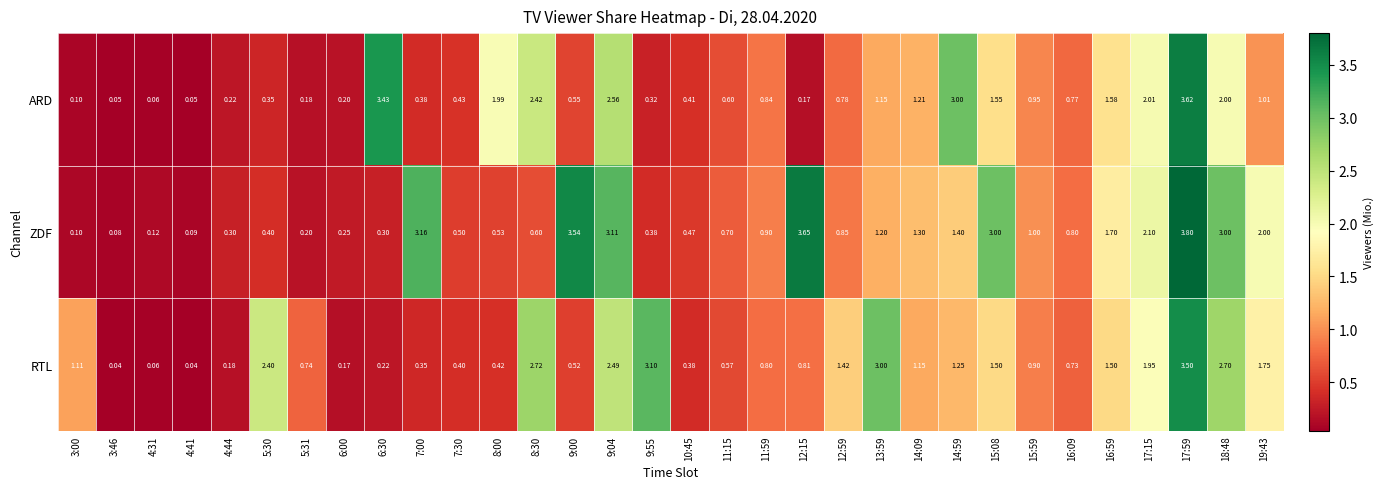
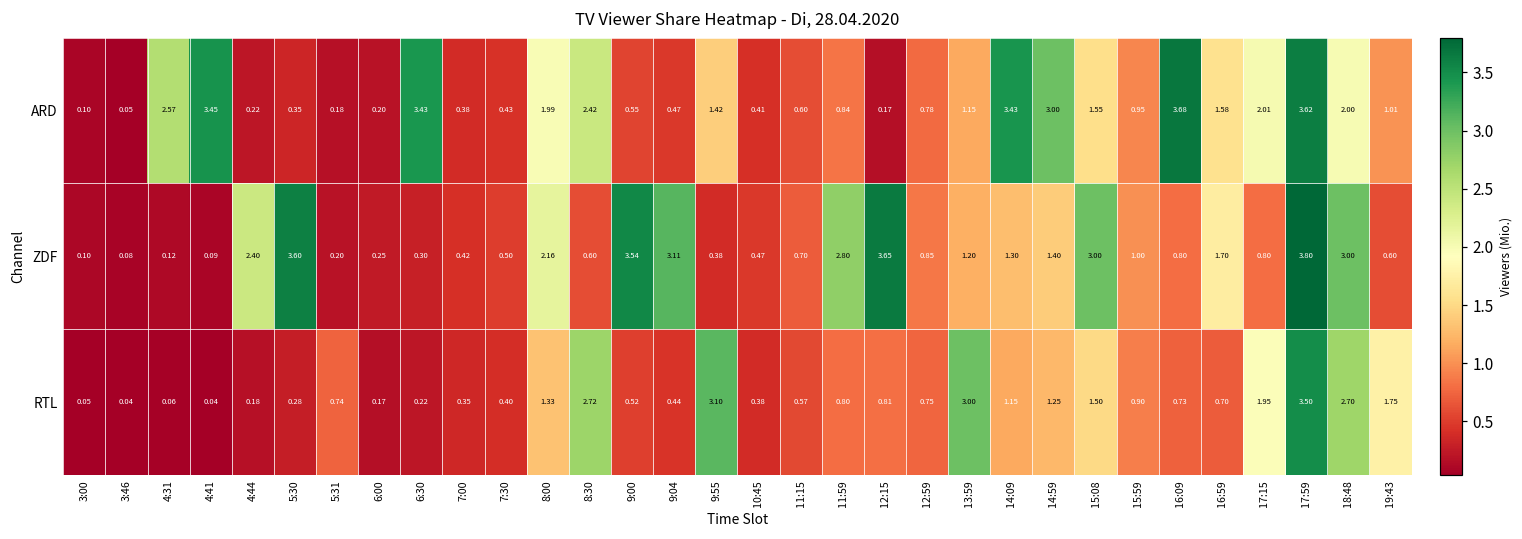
  {
    "ARD": {
      "3:00": 0.10,
      "3:46": 0.05,
-     "4:31": 0.06,
-     "4:41": 0.05,
+     "4:31": 2.57,
+     "4:41": 3.45,
      "4:44": 0.22,
      "5:30": 0.35,
      "5:31": 0.18,
      "6:00": 0.20,
      "6:30": 3.43,
      "7:00": 0.38,
      "7:30": 0.43,
      "8:00": 1.99,
      "8:30": 2.42,
      "9:00": 0.55,
-     "9:04": 2.56,
-     "9:55": 0.32,
+     "9:04": 0.47,
+     "9:55": 1.42,
      "10:45": 0.41,
      "11:15": 0.60,
      "11:59": 0.84,
      "12:15": 0.17,
      "12:59": 0.78,
      "13:59": 1.15,
-     "14:09": 1.21,
+     "14:09": 3.43,
      "14:59": 3.00,
      "15:08": 1.55,
      "15:59": 0.95,
-     "16:09": 0.77,
+     "16:09": 3.68,
      "16:59": 1.58,
      "17:15": 2.01,
      "17:59": 3.62,
      "18:48": 2.00,
      "19:43": 1.01
    },
    "ZDF": {
      "3:00": 0.10,
      "3:46": 0.08,
      "4:31": 0.12,
      "4:41": 0.09,
-     "4:44": 0.30,
-     "5:30": 0.40,
+     "4:44": 2.40,
+     "5:30": 3.60,
      "5:31": 0.20,
      "6:00": 0.25,
      "6:30": 0.30,
-     "7:00": 3.16,
+     "7:00": 0.42,
      "7:30": 0.50,
-     "8:00": 0.53,
+     "8:00": 2.16,
      "8:30": 0.60,
      "9:00": 3.54,
      "9:04": 3.11,
      "9:55": 0.38,
      "10:45": 0.47,
      "11:15": 0.70,
-     "11:59": 0.90,
+     "11:59": 2.80,
      "12:15": 3.65,
      "12:59": 0.85,
      "13:59": 1.20,
      "14:09": 1.30,
      "14:59": 1.40,
      "15:08": 3.00,
      "15:59": 1.00,
      "16:09": 0.80,
      "16:59": 1.70,
-     "17:15": 2.10,
+     "17:15": 0.80,
      "17:59": 3.80,
      "18:48": 3.00,
-     "19:43": 2.00
+     "19:43": 0.60
    },
    "RTL": {
-     "3:00": 1.11,
+     "3:00": 0.05,
      "3:46": 0.04,
      "4:31": 0.06,
      "4:41": 0.04,
      "4:44": 0.18,
-     "5:30": 2.40,
+     "5:30": 0.28,
      "5:31": 0.74,
      "6:00": 0.17,
      "6:30": 0.22,
      "7:00": 0.35,
      "7:30": 0.40,
-     "8:00": 0.42,
+     "8:00": 1.33,
      "8:30": 2.72,
      "9:00": 0.52,
-     "9:04": 2.49,
+     "9:04": 0.44,
      "9:55": 3.10,
      "10:45": 0.38,
      "11:15": 0.57,
      "11:59": 0.80,
      "12:15": 0.81,
-     "12:59": 1.42,
+     "12:59": 0.75,
      "13:59": 3.00,
      "14:09": 1.15,
      "14:59": 1.25,
      "15:08": 1.50,
      "15:59": 0.90,
      "16:09": 0.73,
-     "16:59": 1.50,
+     "16:59": 0.70,
      "17:15": 1.95,
      "17:59": 3.50,
      "18:48": 2.70,
      "19:43": 1.75
    }
  }
